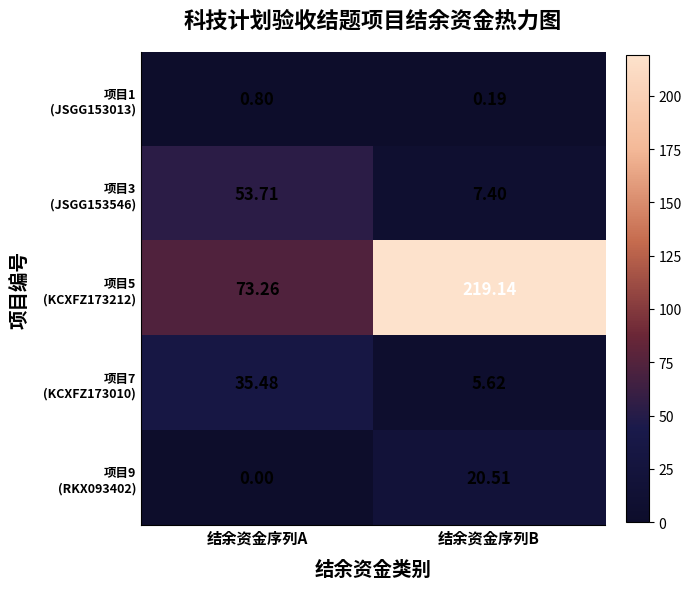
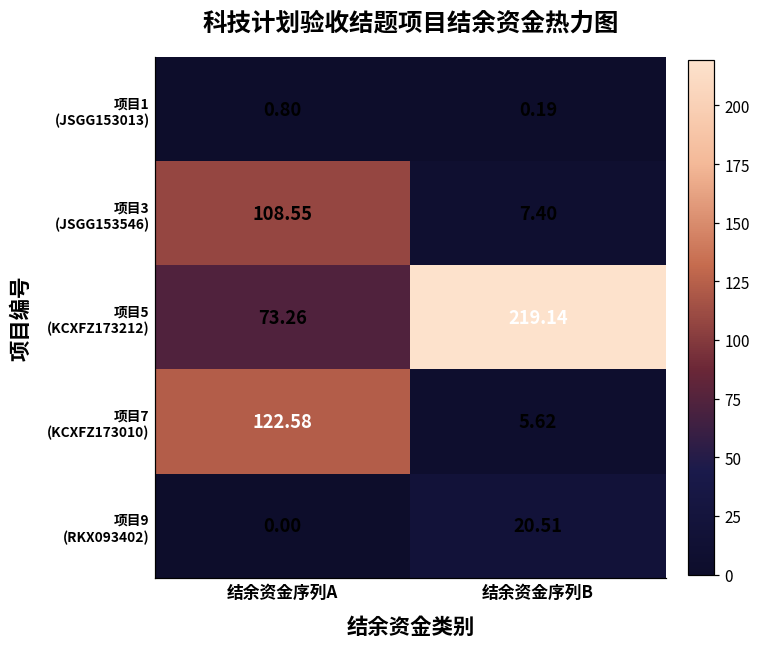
  {
    "项目3 (JSGG153546)": {
-     "结余资金序列A": 53.71,
+     "结余资金序列A": 108.55,
      "结余资金序列B": 7.40
    },
    "项目5 (KCXFZ173212)": {
      "结余资金序列A": 73.26,
      "结余资金序列B": 219.14
    },
    "项目7 (KCXFZ173010)": {
-     "结余资金序列A": 35.48
+     "结余资金序列A": 122.58
    },
    "项目9 (RKX093402)": {
      "结余资金序列B": 20.51
    }
  }
